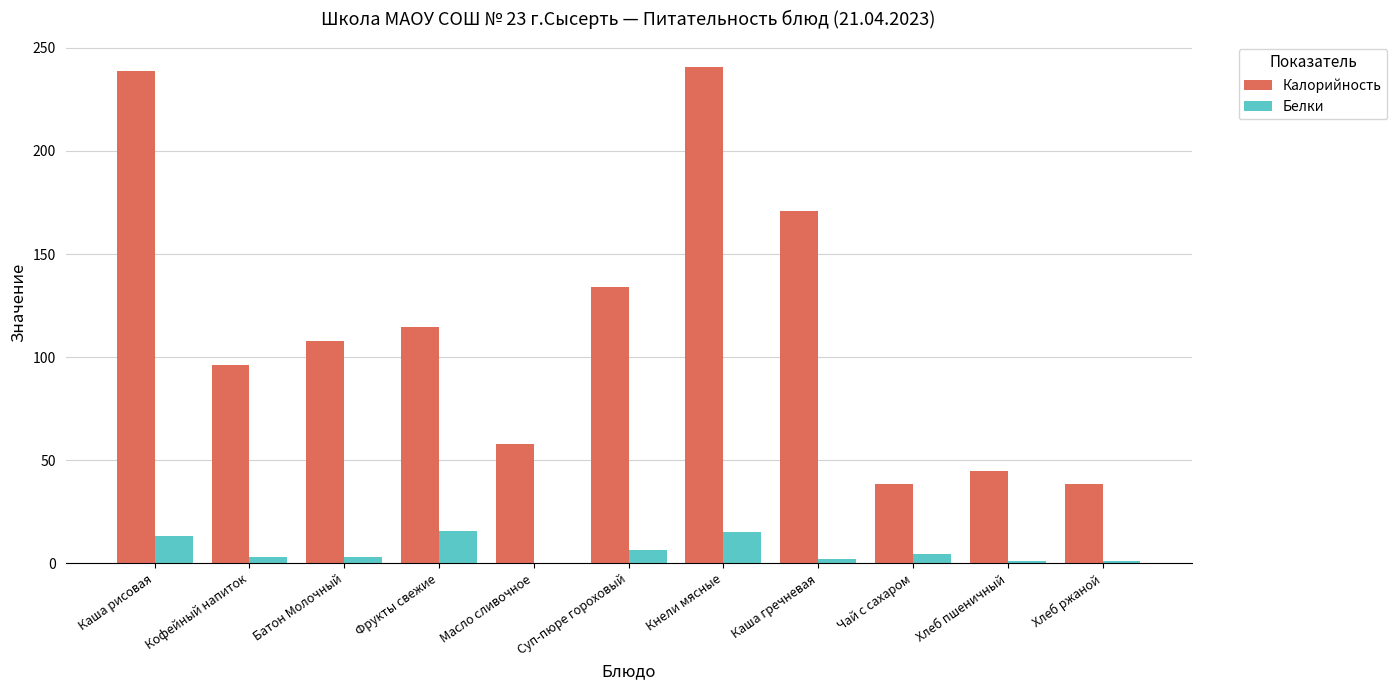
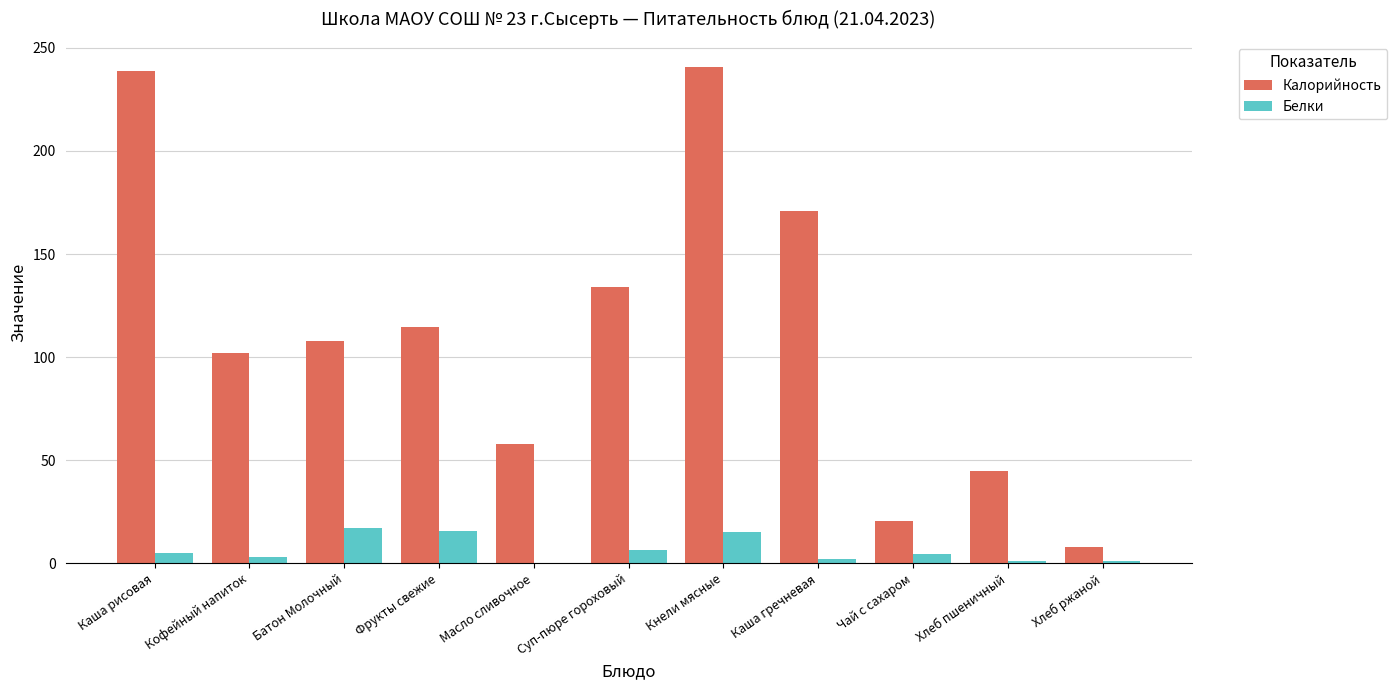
  {
    "Калорийность": {
      "Каша рисовая": 239,
-     "Кофейный напиток": 96,
+     "Кофейный напиток": 102,
      "Батон Молочный": 108,
      "Фрукты свежие": 115,
      "Масло сливочное": 58,
      "Суп-пюре гороховый": 134,
      "Кнели мясные": 241,
      "Каша гречневая": 171,
-     "Чай с сахаром": 39,
+     "Чай с сахаром": 21,
      "Хлеб пшеничный": 45,
-     "Хлеб ржаной": 39
+     "Хлеб ржаной": 8
    },
    "Белки": {
-     "Каша рисовая": 13,
+     "Каша рисовая": 5,
      "Кофейный напиток": 3,
-     "Батон Молочный": 3,
+     "Батон Молочный": 17,
      "Фрукты свежие": 16,
      "Масло сливочное": 0,
      "Суп-пюре гороховый": 6,
      "Кнели мясные": 15,
      "Каша гречневая": 2,
      "Чай с сахаром": 4,
      "Хлеб пшеничный": 1,
      "Хлеб ржаной": 1
    }
  }
